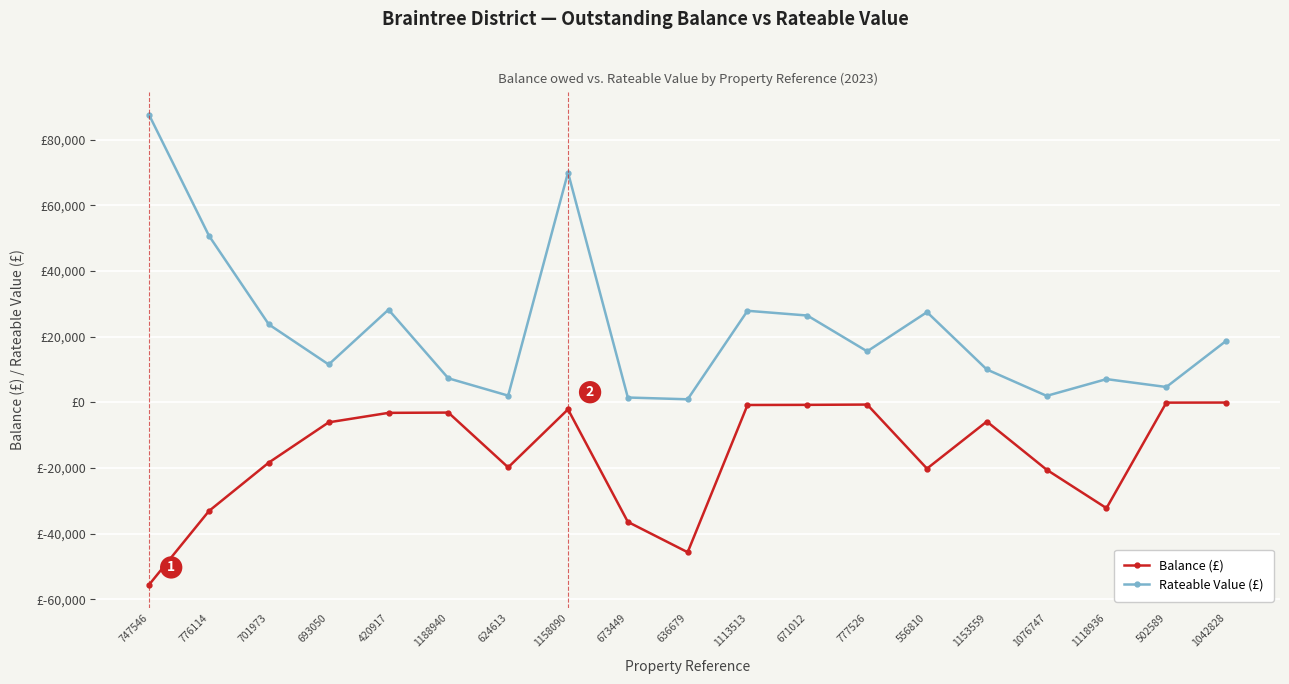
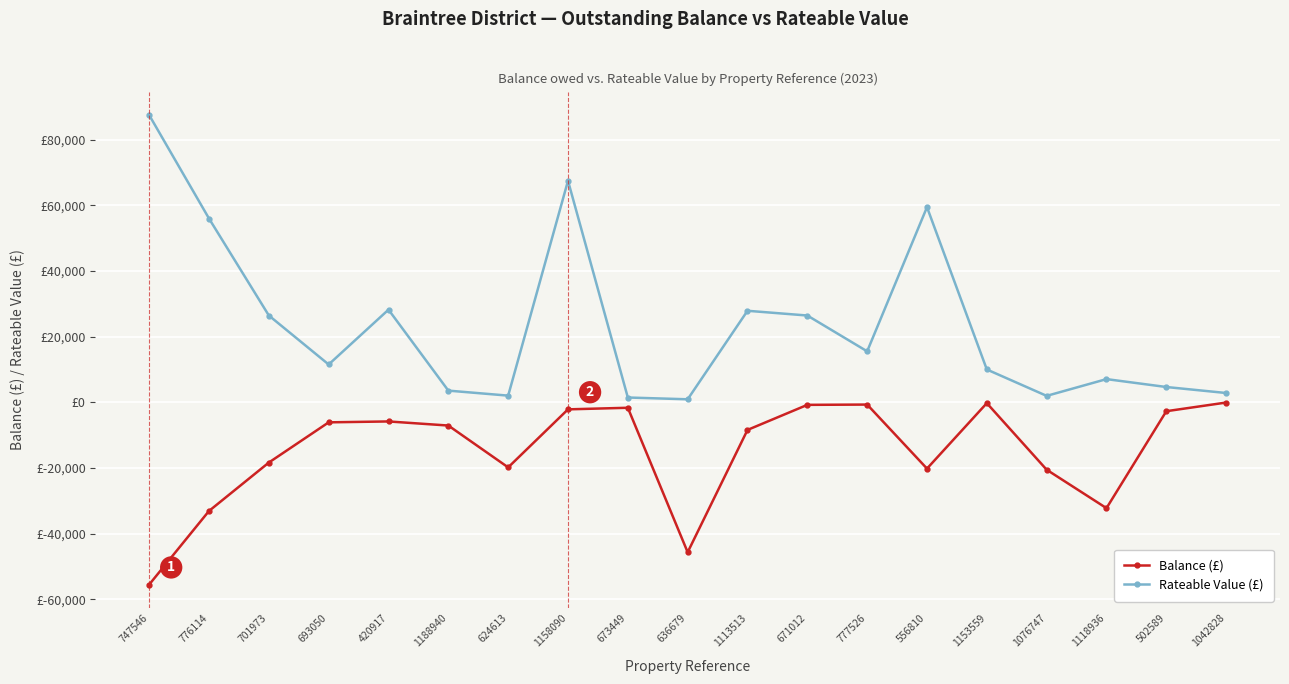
  {
    "Balance (£)": {
      "776114": "£-33,000",
      "701973": "£-18,000",
      "693050": "£-6,000",
-     "420917": "£-3,000",
-     "1188940": "£-3,000",
+     "420917": "£-6,000",
+     "1188940": "£-7,000",
      "624613": "£-20,000",
-     "673449": "£-36,000",
+     "673449": "£-2,000",
      "636679": "£-46,000",
-     "1113513": "£-1,000",
+     "1113513": "£-8,000",
      "671012": "£-1,000",
      "777526": "£-1,000",
      "556810": "£-20,000",
-     "1153559": "£-6,000",
+     "1153559": "£0",
      "1076747": "£-20,000",
      "1118936": "£-32,000",
-     "502589": "£0",
+     "502589": "£-3,000",
      "1042828": "£0"
    },
    "Rateable Value (£)": {
      "747546": "£88,000",
-     "776114": "£51,000",
-     "701973": "£24,000",
+     "776114": "£56,000",
+     "701973": "£26,000",
      "693050": "£12,000",
      "420917": "£28,000",
-     "1188940": "£7,000",
+     "1188940": "£4,000",
      "624613": "£2,000",
-     "1158090": "£70,000",
+     "1158090": "£68,000",
      "673449": "£2,000",
      "636679": "£1,000",
      "1113513": "£28,000",
      "671012": "£26,000",
      "777526": "£16,000",
-     "556810": "£28,000",
+     "556810": "£59,000",
      "1153559": "£10,000",
      "1076747": "£2,000",
      "1118936": "£7,000",
      "502589": "£5,000",
-     "1042828": "£19,000"
+     "1042828": "£3,000"
    }
  }
